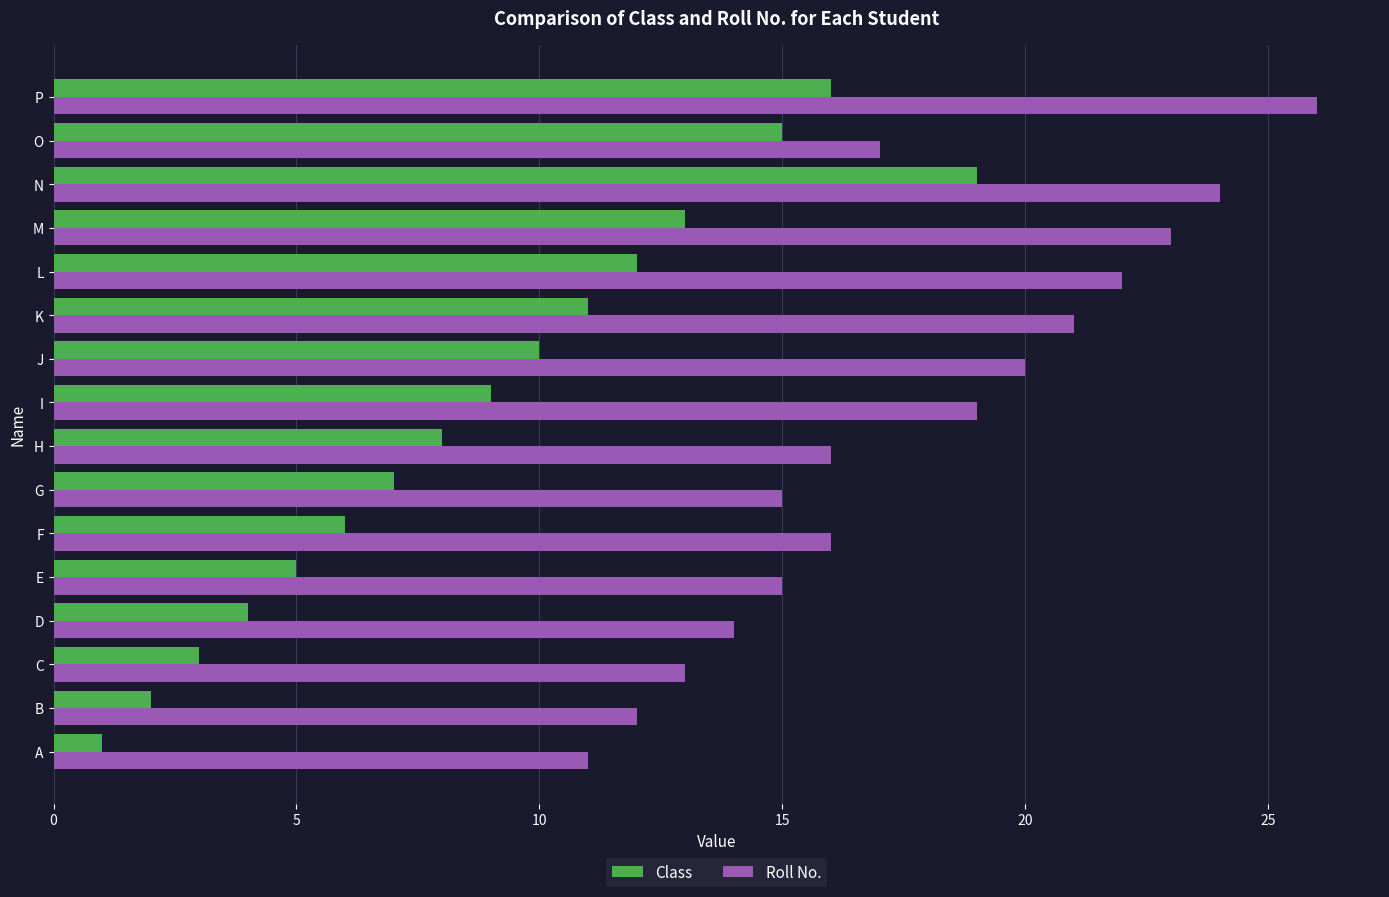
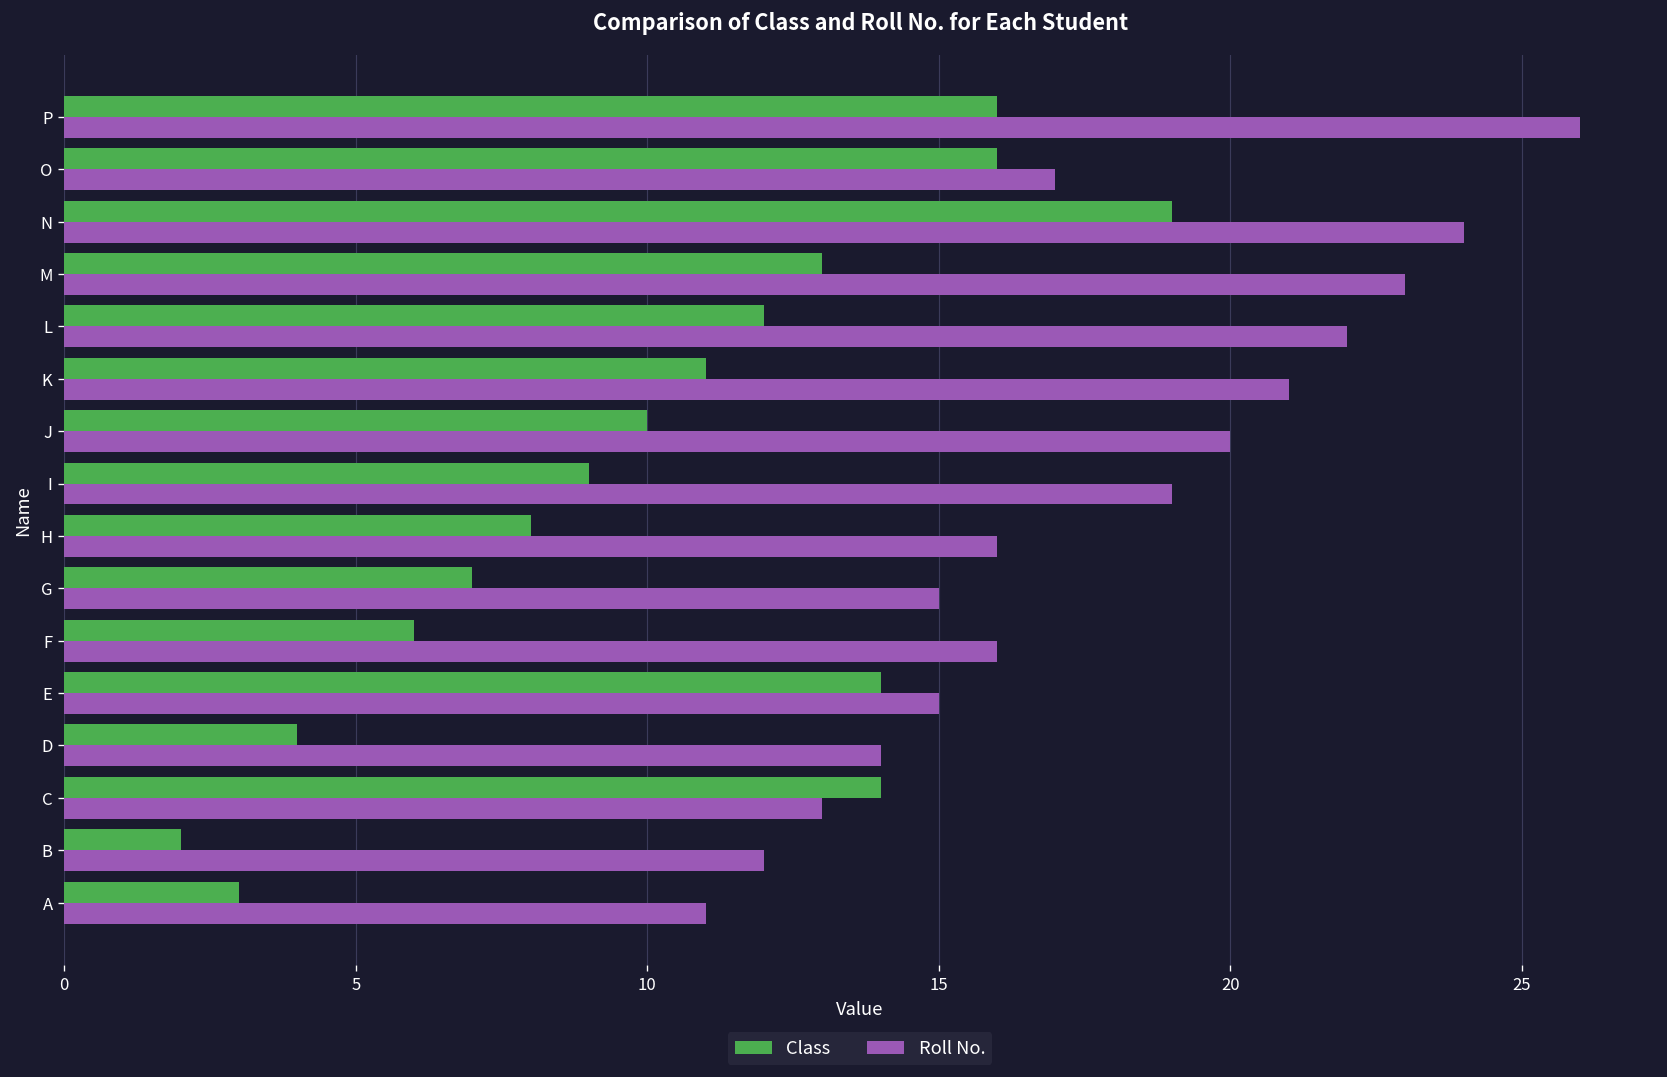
  {
    "Class": {
      "P": 16,
-     "O": 15,
+     "O": 16,
      "N": 19,
      "M": 13,
      "L": 12,
      "K": 11,
      "J": 10,
      "I": 9,
      "H": 8,
      "G": 7,
      "F": 6,
-     "E": 5,
+     "E": 14,
      "D": 4,
-     "C": 3,
+     "C": 14,
      "B": 2,
-     "A": 1
+     "A": 3
    },
    "Roll No.": {
      "P": 26,
      "O": 17,
      "N": 24,
      "M": 23,
      "L": 22,
      "K": 21,
      "J": 20,
      "I": 19,
      "H": 16,
      "G": 15,
      "F": 16,
      "E": 15,
      "D": 14,
      "C": 13,
      "B": 12,
      "A": 11
    }
  }
